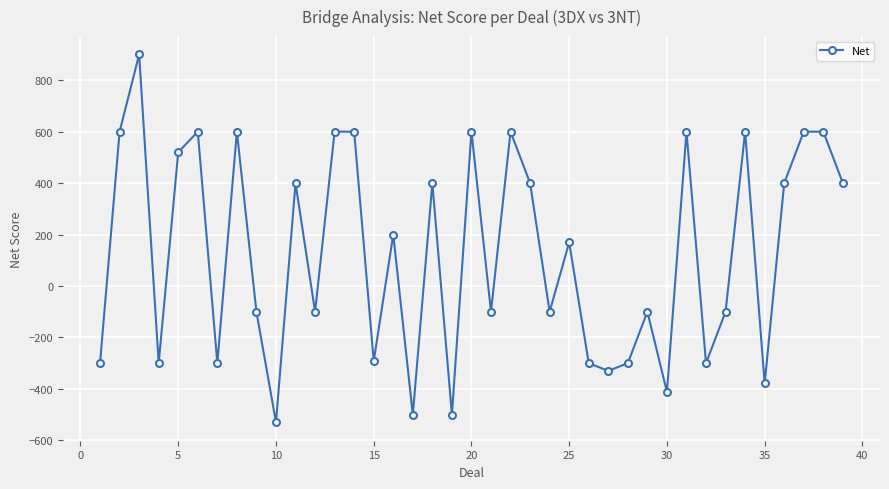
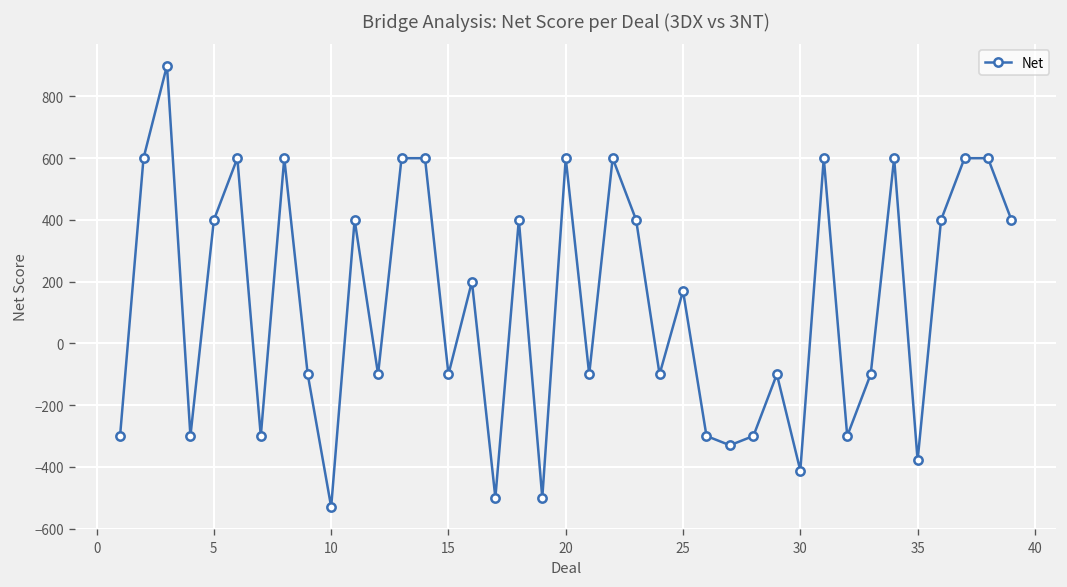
  {
-   "5": 520,
+   "5": 400,
    "10": -530,
-   "15": -290,
+   "15": -100,
    "20": 600,
    "25": 170,
    "30": -410,
    "35": -380
  }
